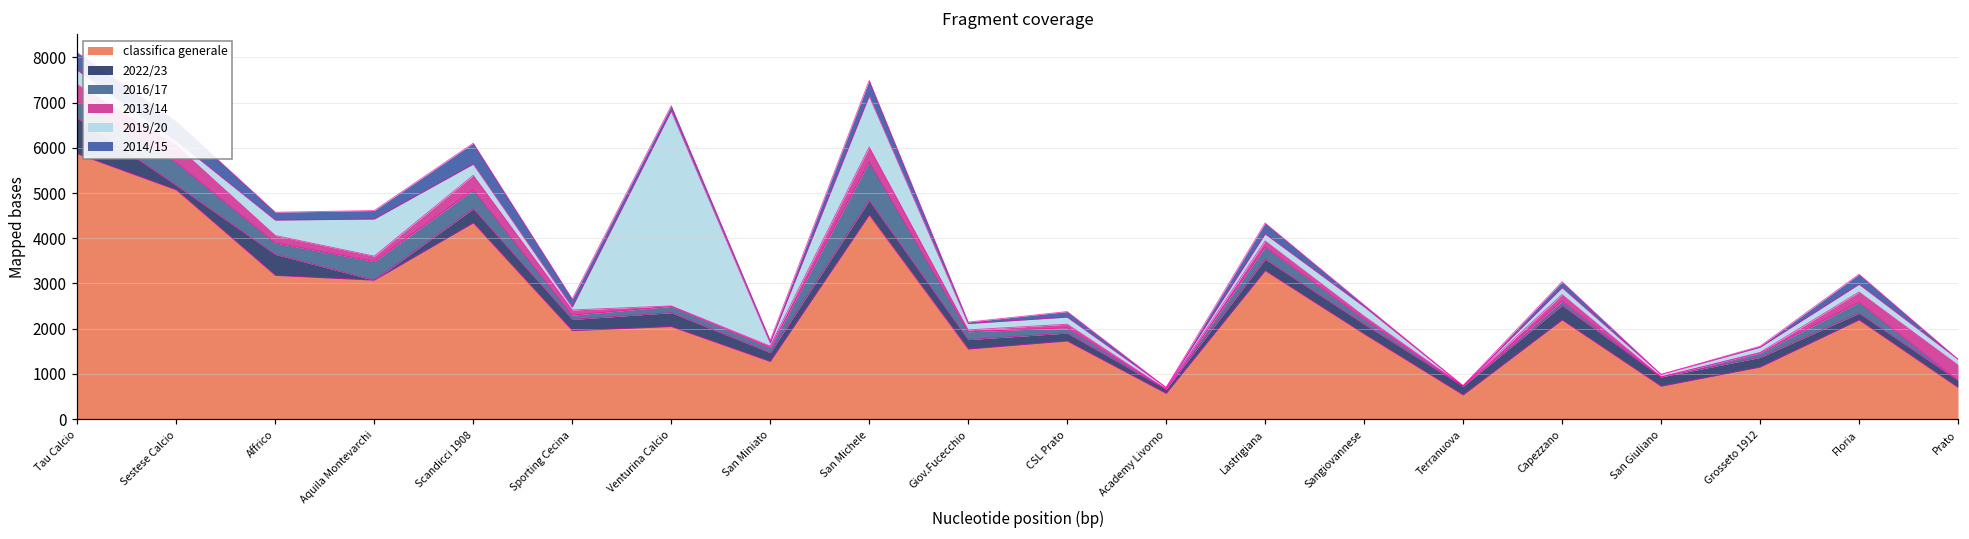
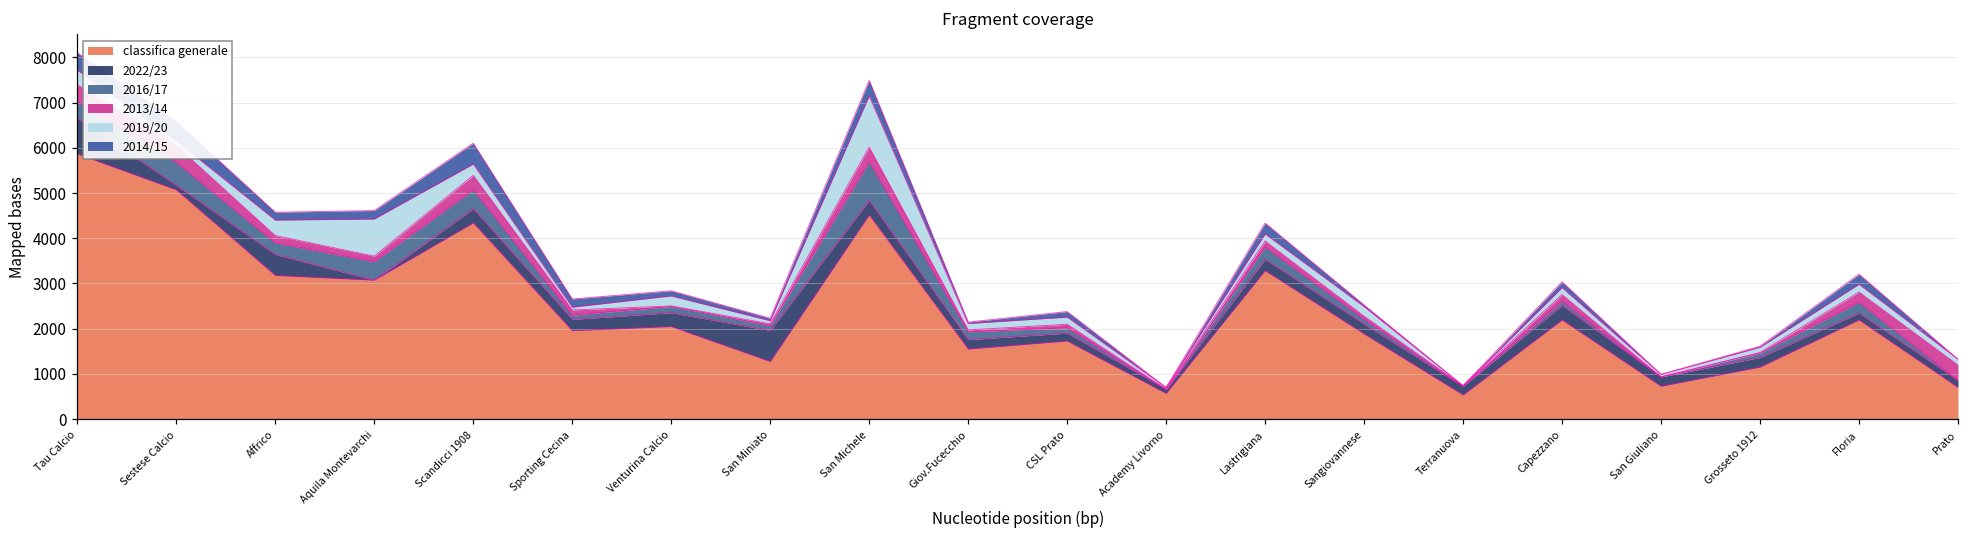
  {
    "classifica generale": {
      "Tau Calcio": 5900,
      "Sestese Calcio": 5100,
      "Affrico": 3200,
      "Scandicci 1908": 4300,
      "Sporting Cecina": 2000,
      "Venturina Calcio": 2000,
      "San Miniato": 1300,
      "San Michele": 4500,
      "Giov.Fucecchio": 1500,
      "CSL Prato": 1700,
      "Academy Livorno": 600,
      "Lastrigiana": 3300,
      "Sangiovannese": 1900,
      "Terranuova": 500,
      "Capezzano": 2200,
      "San Giuliano": 700,
      "Grosseto 1912": 1100,
      "Floria": 2200,
      "Prato": 700
    },
    "2022/23": {
      "Tau Calcio": 800,
      "Sestese Calcio": 100,
      "Affrico": 500,
      "Scandicci 1908": 300,
      "Sporting Cecina": 200,
      "Venturina Calcio": 300,
-     "San Miniato": 200,
+     "San Miniato": 700,
      "San Michele": 300,
      "Giov.Fucecchio": 200,
      "CSL Prato": 200,
      "Lastrigiana": 300,
      "Sangiovannese": 200,
      "Capezzano": 300,
      "Grosseto 1912": 200,
      "Floria": 100
    },
    "2013/14": {
      "Tau Calcio": 400,
      "Affrico": 200,
      "Aquila Montevarchi": 100,
      "Scandicci 1908": 300,
      "San Michele": 300,
      "CSL Prato": 100,
      "Lastrigiana": 100,
      "Sangiovannese": 100,
      "Capezzano": 100,
      "Floria": 200,
      "Prato": 300
    },
    "2019/20": {
      "Tau Calcio": 300,
      "Affrico": 300,
      "Aquila Montevarchi": 800,
      "Scandicci 1908": 200,
-     "Venturina Calcio": 4300,
+     "Venturina Calcio": 200,
      "San Michele": 1100,
      "CSL Prato": 200,
      "Lastrigiana": 200,
      "Capezzano": 200,
      "Floria": 200
    }
  }
